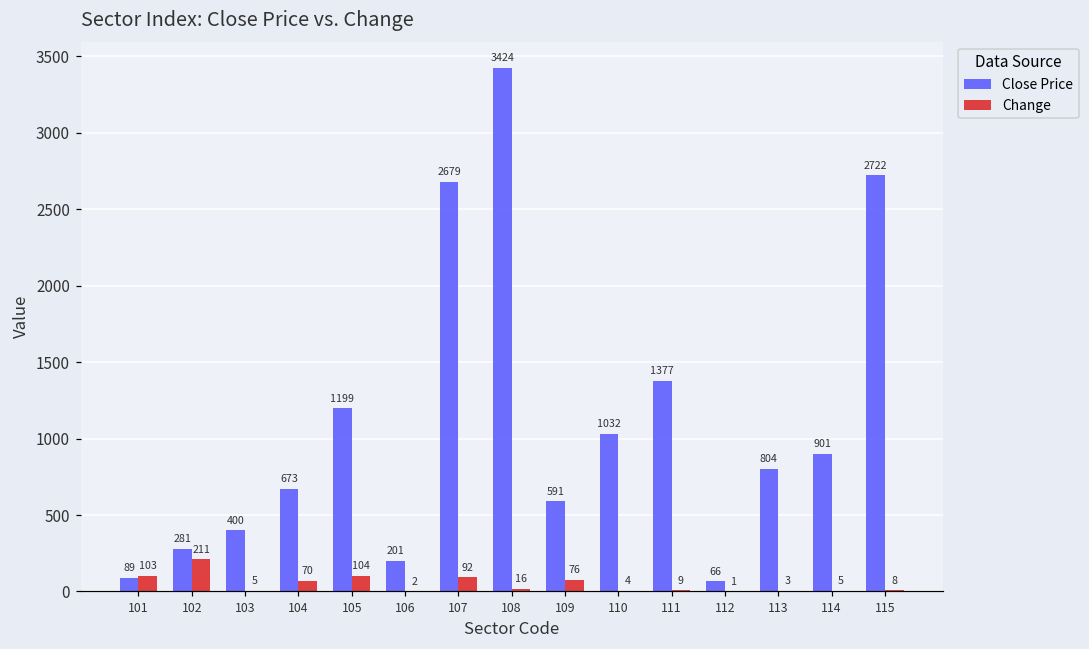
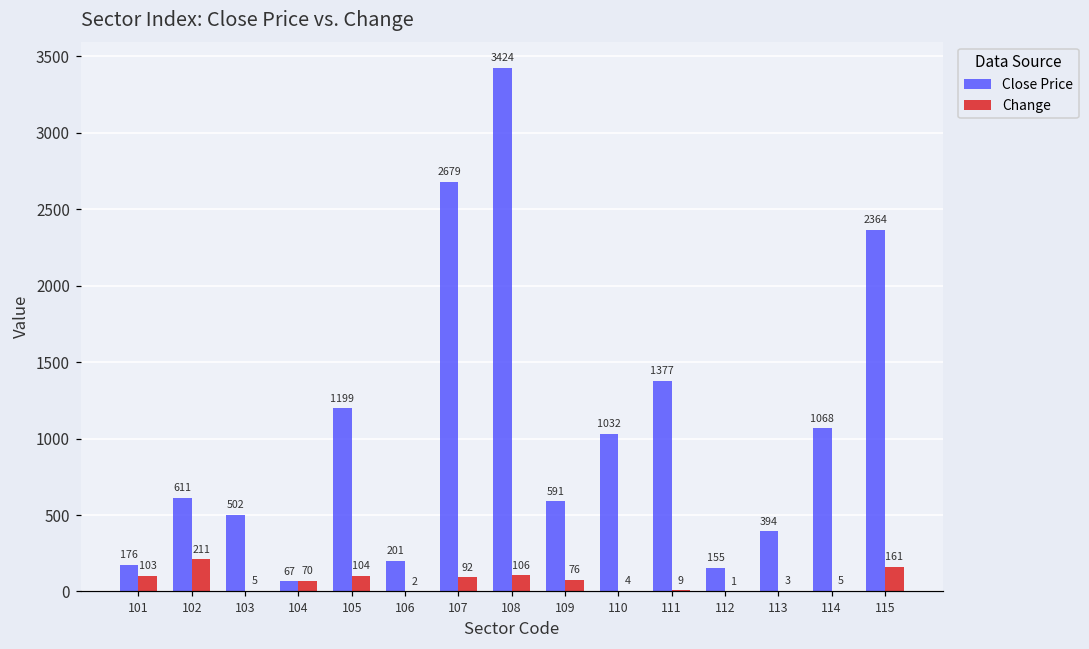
  {
    "Close Price": {
-     "101": 89,
-     "102": 281,
-     "103": 400,
-     "104": 673,
+     "101": 176,
+     "102": 611,
+     "103": 502,
+     "104": 67,
      "105": 1199,
      "106": 201,
      "107": 2679,
      "108": 3424,
      "109": 591,
      "110": 1032,
      "111": 1377,
-     "112": 66,
-     "113": 804,
-     "114": 901,
-     "115": 2722
+     "112": 155,
+     "113": 394,
+     "114": 1068,
+     "115": 2364
    },
    "Change": {
      "101": 103,
      "102": 211,
      "103": 5,
      "104": 70,
      "105": 104,
      "106": 2,
      "107": 92,
-     "108": 16,
+     "108": 106,
      "109": 76,
      "110": 4,
      "111": 9,
      "112": 1,
      "113": 3,
      "114": 5,
-     "115": 8
+     "115": 161
    }
  }
